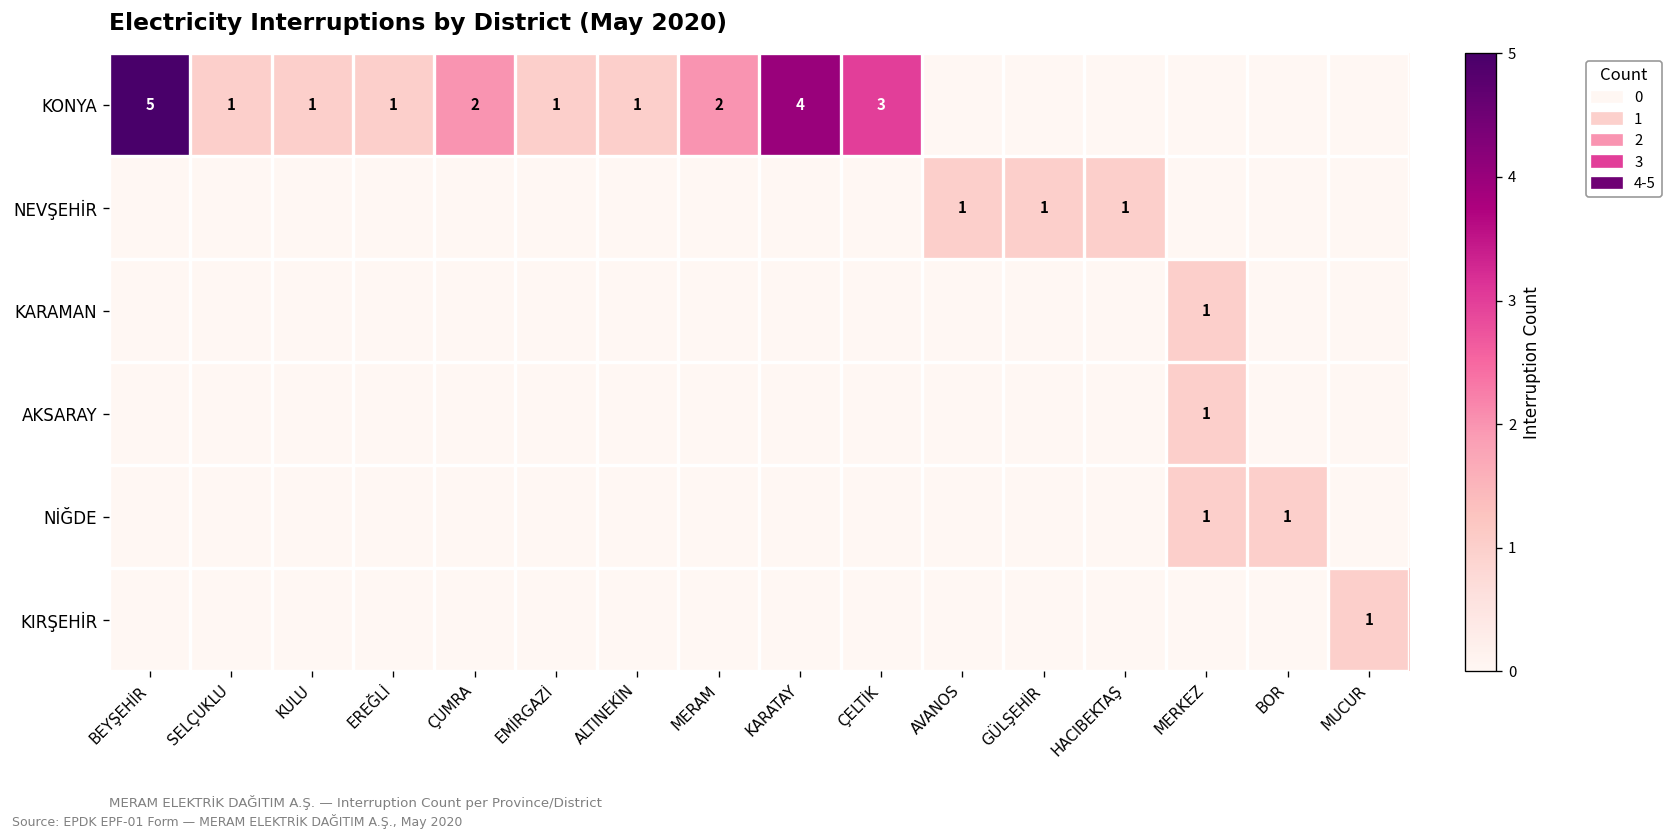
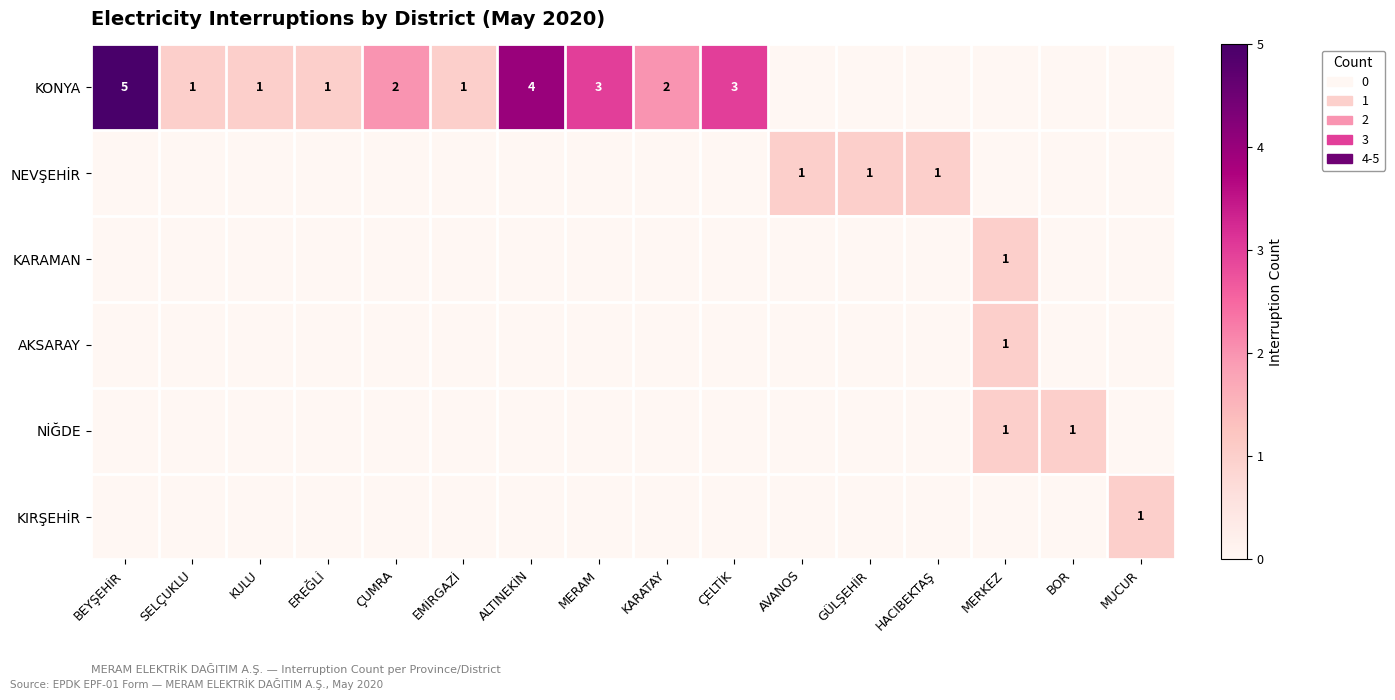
  {
    "KONYA": {
      "BEYŞEHİR": 5,
      "SELÇUKLU": 1,
      "KULU": 1,
      "EREĞLİ": 1,
      "ÇUMRA": 2,
      "EMİRGAZİ": 1,
-     "ALTINEKİN": 1,
-     "MERAM": 2,
-     "KARATAY": 4,
+     "ALTINEKİN": 4,
+     "MERAM": 3,
+     "KARATAY": 2,
      "ÇELTİK": 3
    },
    "NEVŞEHİR": {
      "AVANOS": 1,
      "GÜLŞEHİR": 1,
      "HACIBEKTAŞ": 1
    },
    "KARAMAN": {
      "MERKEZ": 1
    },
    "AKSARAY": {
      "MERKEZ": 1
    },
    "NİĞDE": {
      "MERKEZ": 1,
      "BOR": 1
    },
    "KIRŞEHİR": {
      "MUCUR": 1
    }
  }
